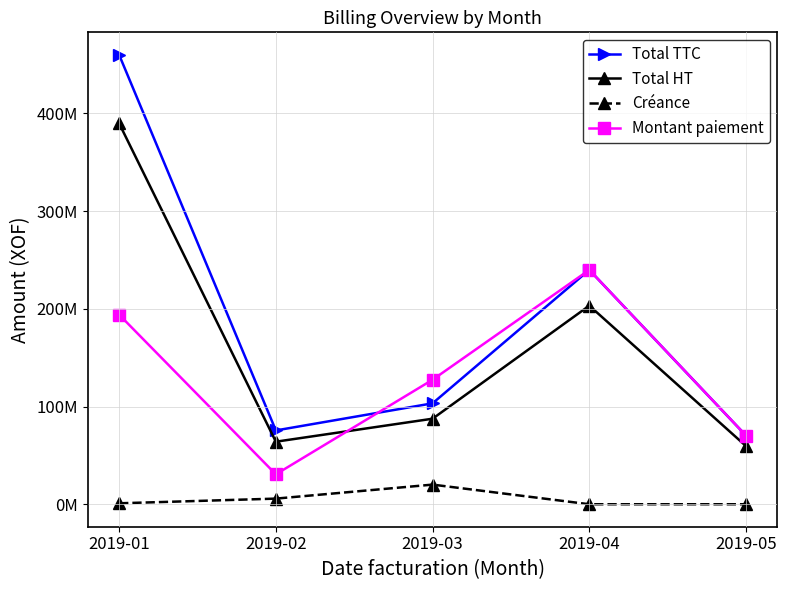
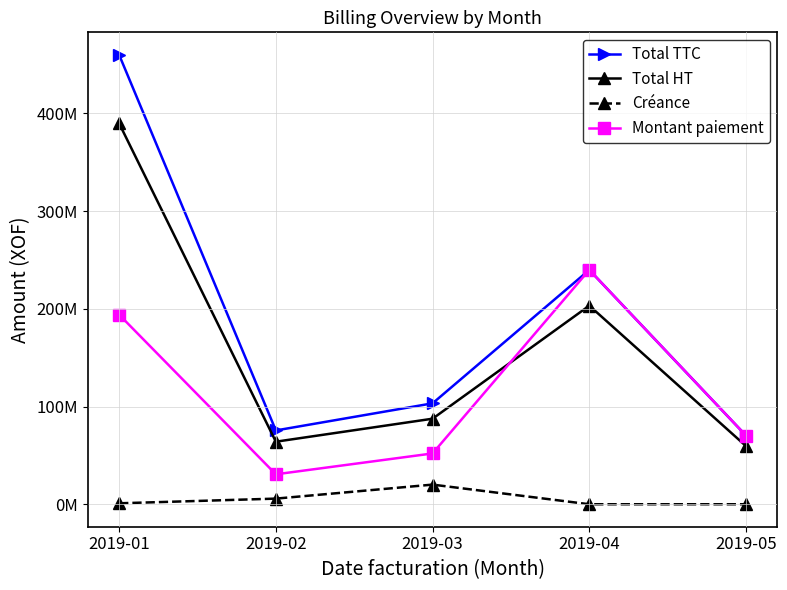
  {
    "Total TTC": {
      "2019-01": 460000000,
      "2019-02": 80000000,
      "2019-03": 100000000
    },
    "Montant paiement": {
      "2019-01": 190000000,
      "2019-02": 30000000,
-     "2019-03": 130000000
+     "2019-03": 50000000
    }
  }
